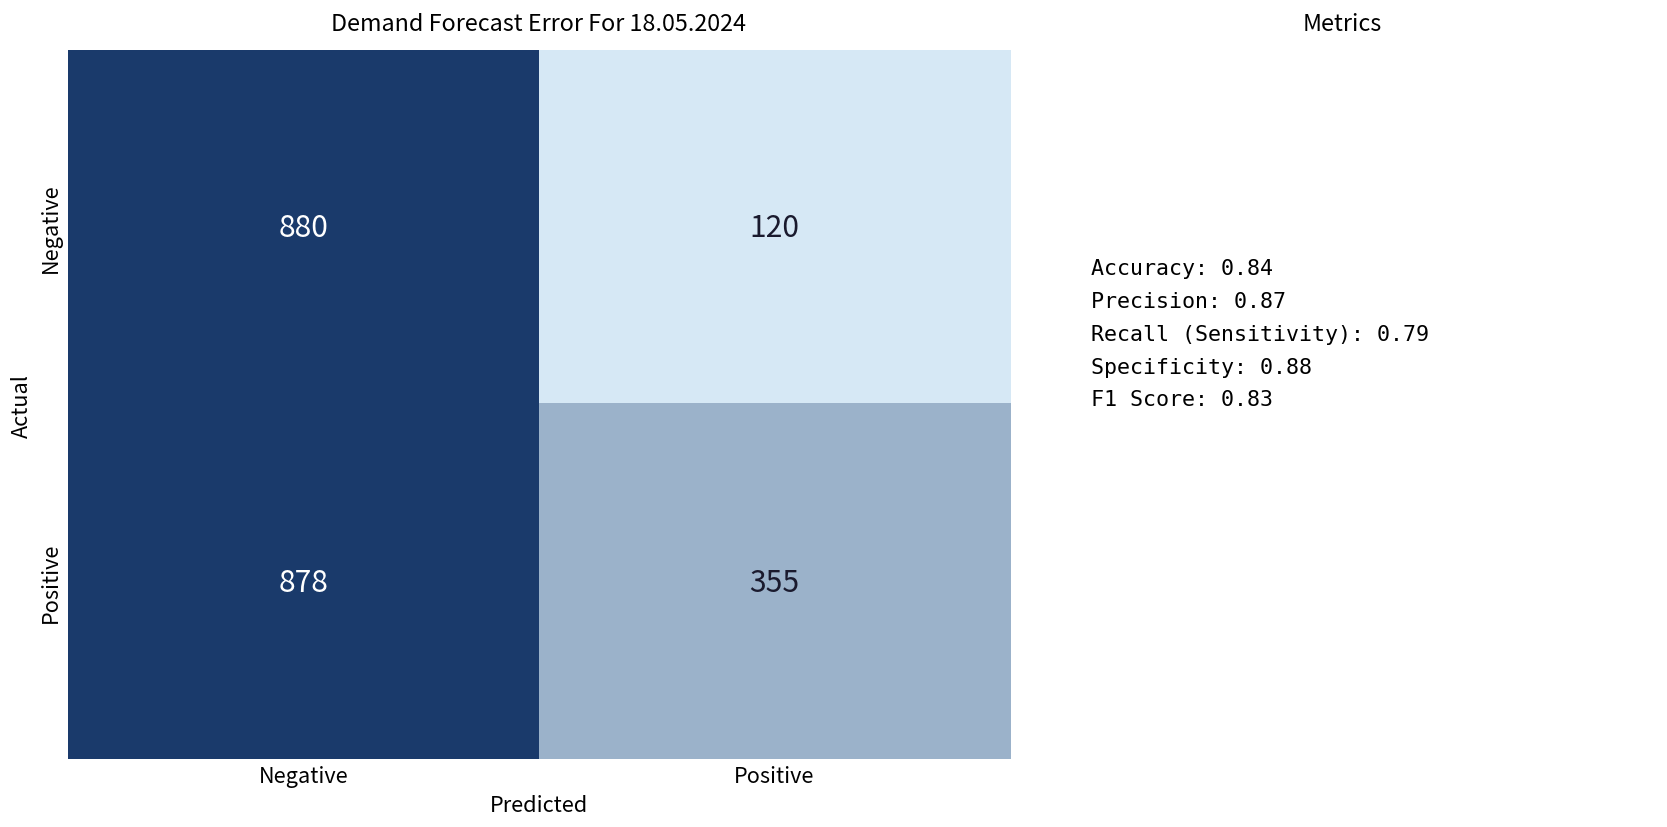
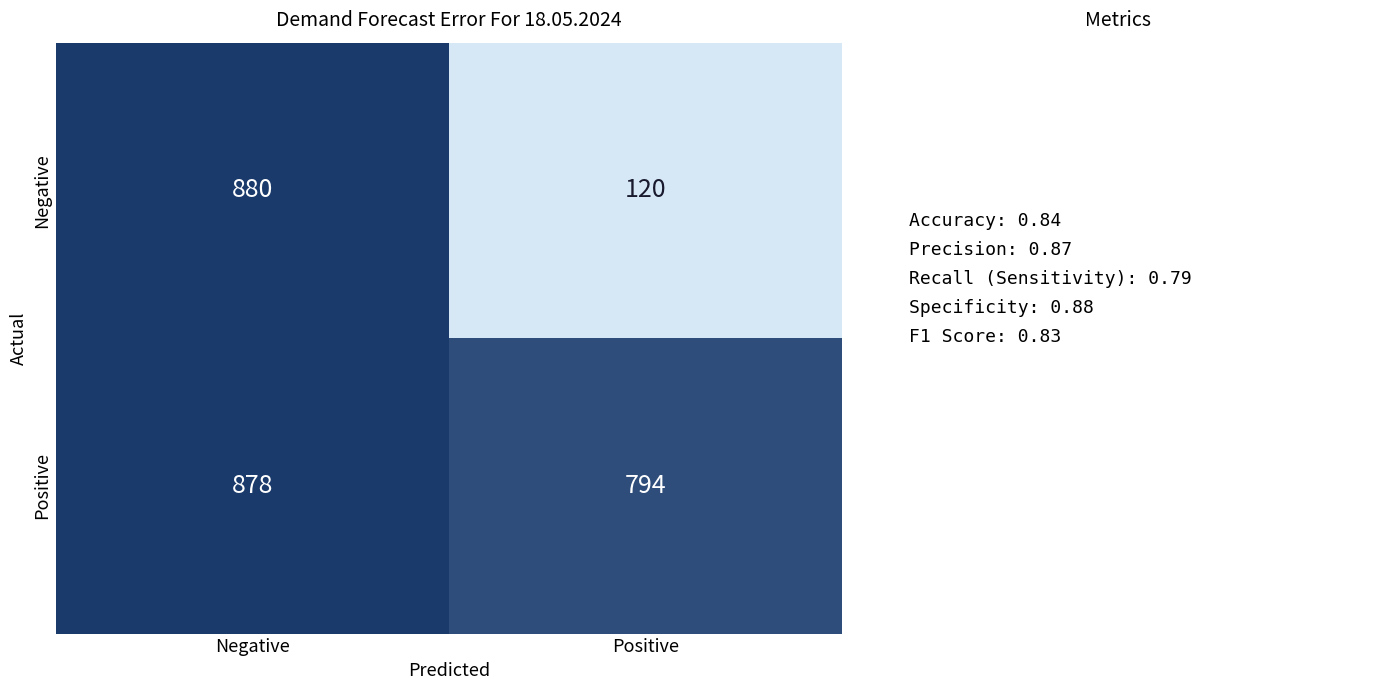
  {
    "Negative": {
      "Negative": 880,
      "Positive": 120
    },
    "Positive": {
      "Negative": 878,
-     "Positive": 355
+     "Positive": 794
    }
  }
